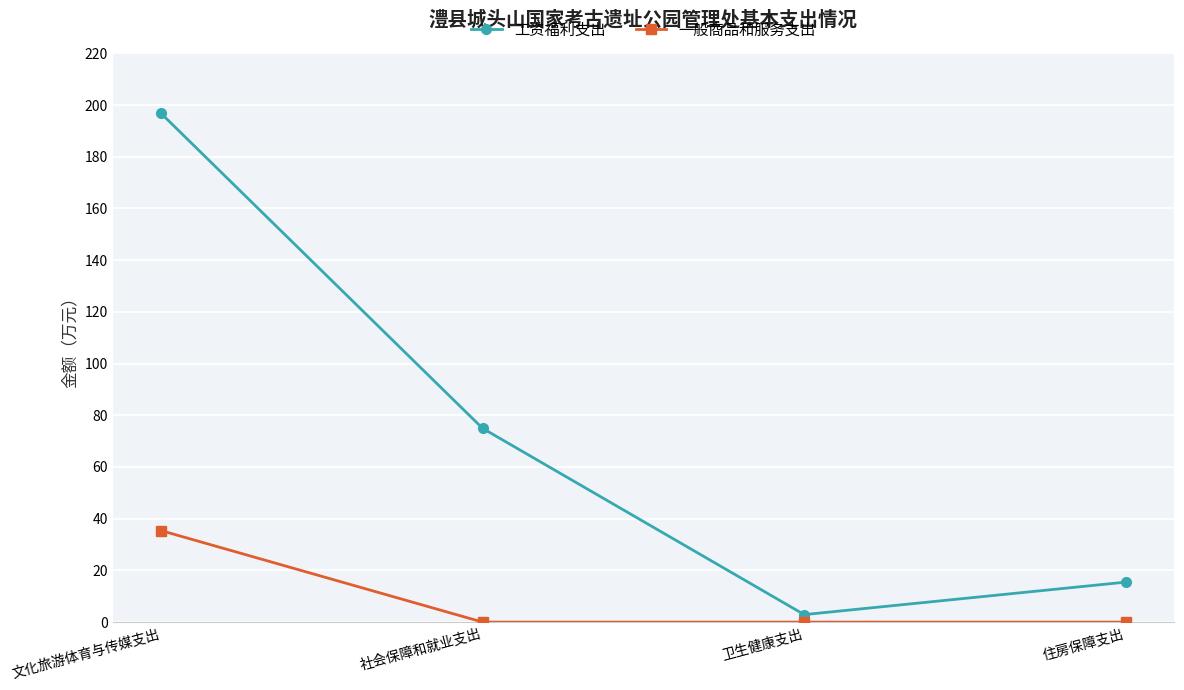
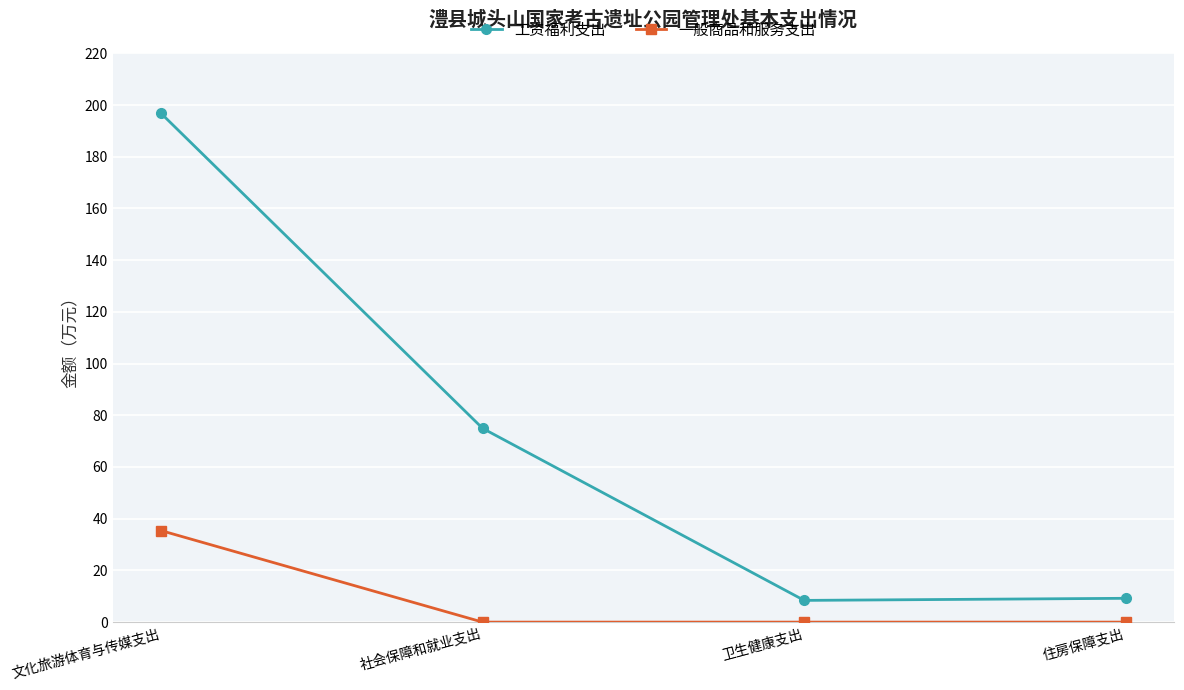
  {
    "工资福利支出": {
      "文化旅游体育与传媒支出": 197,
      "社会保障和就业支出": 75,
-     "卫生健康支出": 3,
-     "住房保障支出": 15
+     "卫生健康支出": 8,
+     "住房保障支出": 9
    },
    "一般商品和服务支出": {
      "文化旅游体育与传媒支出": 35,
      "社会保障和就业支出": 0,
      "卫生健康支出": 0,
      "住房保障支出": 0
    }
  }
